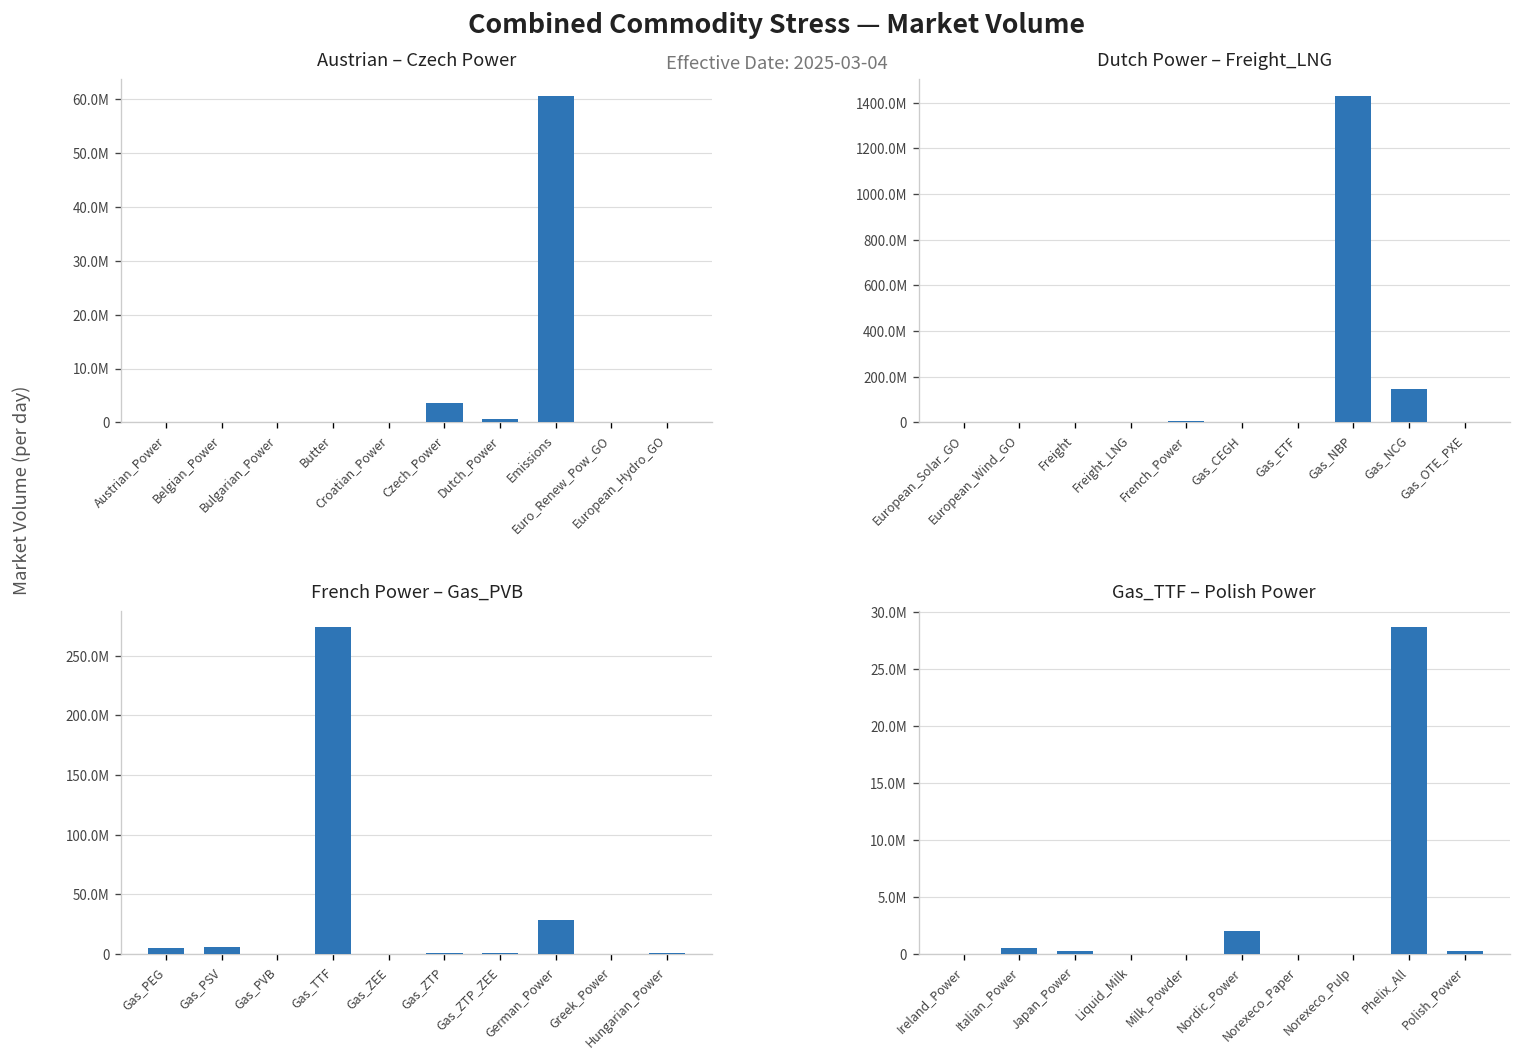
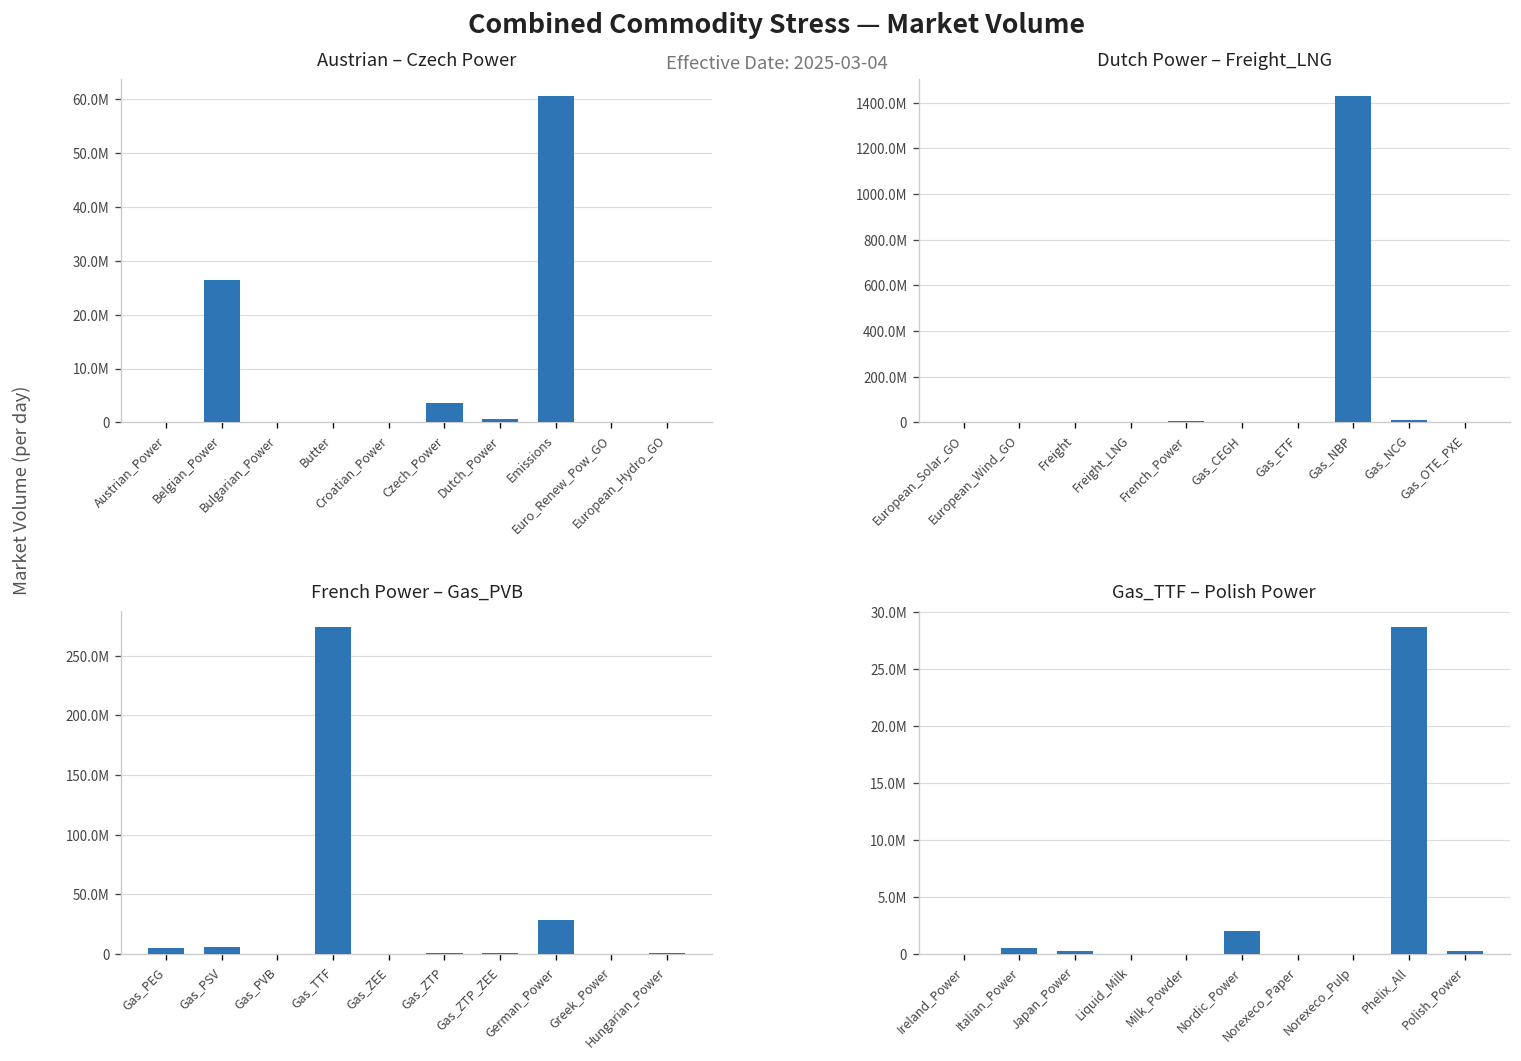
  {
    "Austrian – Czech Power": {
-     "Belgian_Power": 0,
+     "Belgian_Power": 27000000,
      "Czech_Power": 4000000,
      "Dutch_Power": 1000000,
      "Emissions": 61000000
    },
    "Dutch Power – Freight_LNG": {
      "Gas_ETF": 0,
      "Gas_NBP": 1430000000,
-     "Gas_NCG": 150000000
+     "Gas_NCG": 10000000
    },
    "French Power – Gas_PVB": {
      "Gas_PEG": 10000000,
      "Gas_PSV": 10000000,
      "Gas_TTF": 270000000,
      "Gas_ZEE": 0,
      "German_Power": 30000000
    },
    "Gas_TTF – Polish Power": {
      "Ireland_Power": 0,
      "Italian_Power": 1000000,
      "Japan_Power": 0,
      "Nordic_Power": 2000000,
      "Norexeco_Paper": 0,
      "Norexeco_Pulp": 0,
      "Phelix_All": 29000000,
      "Polish_Power": 0
    }
  }
